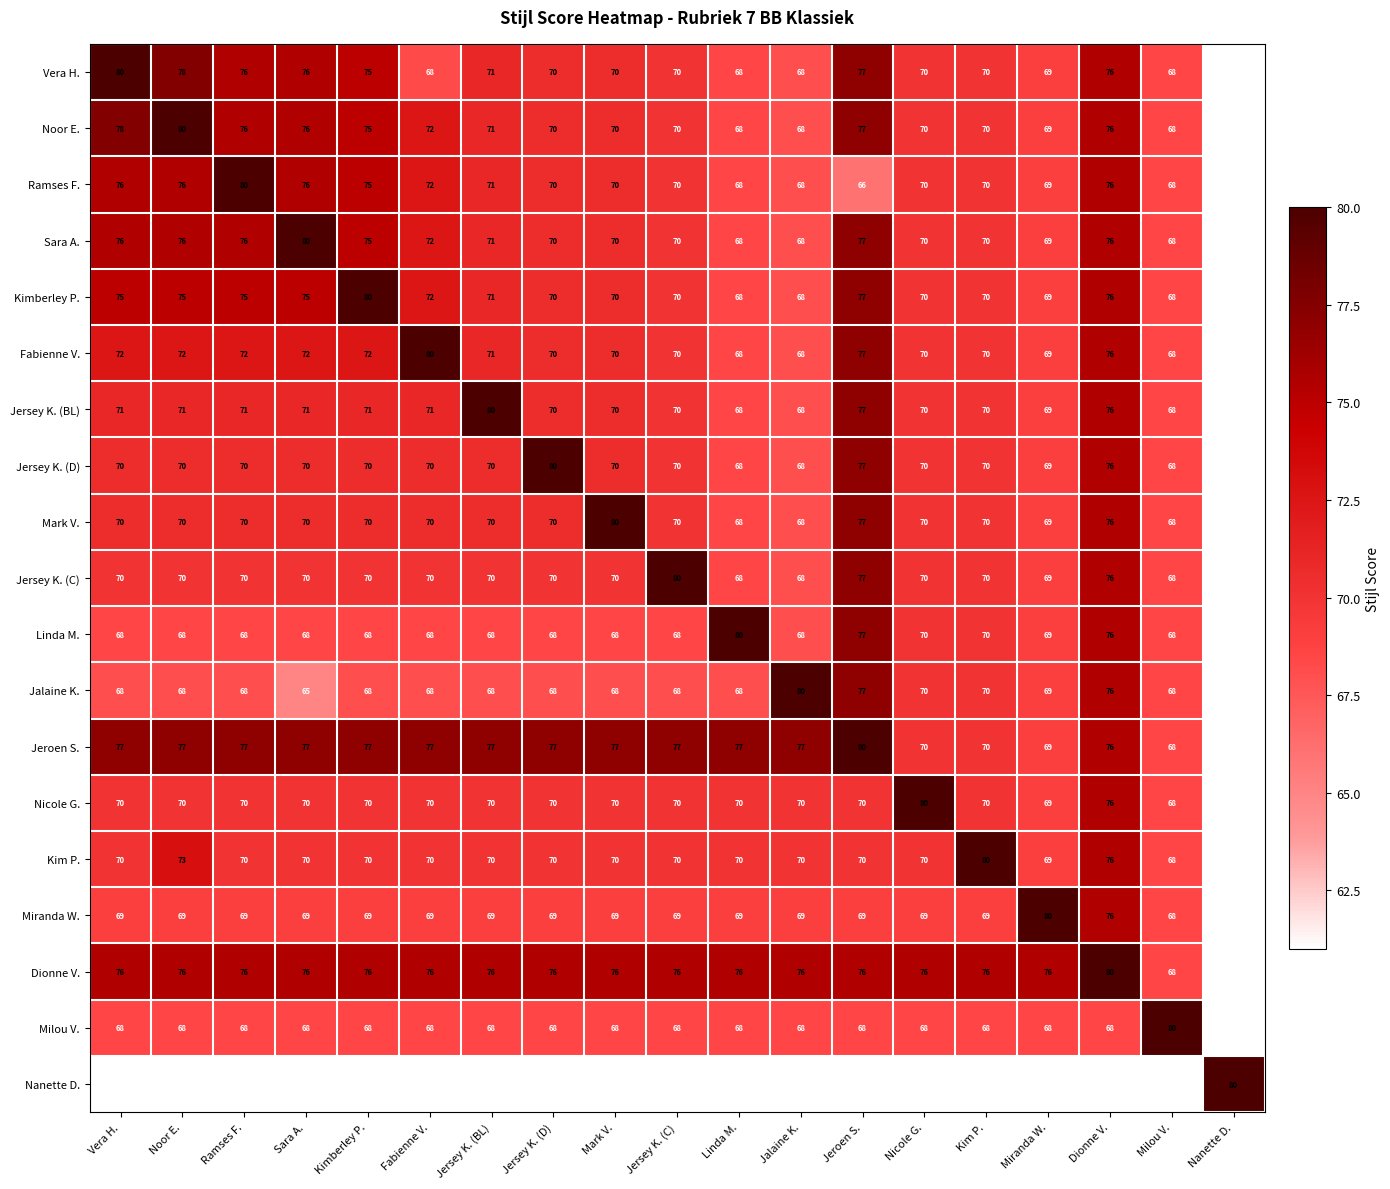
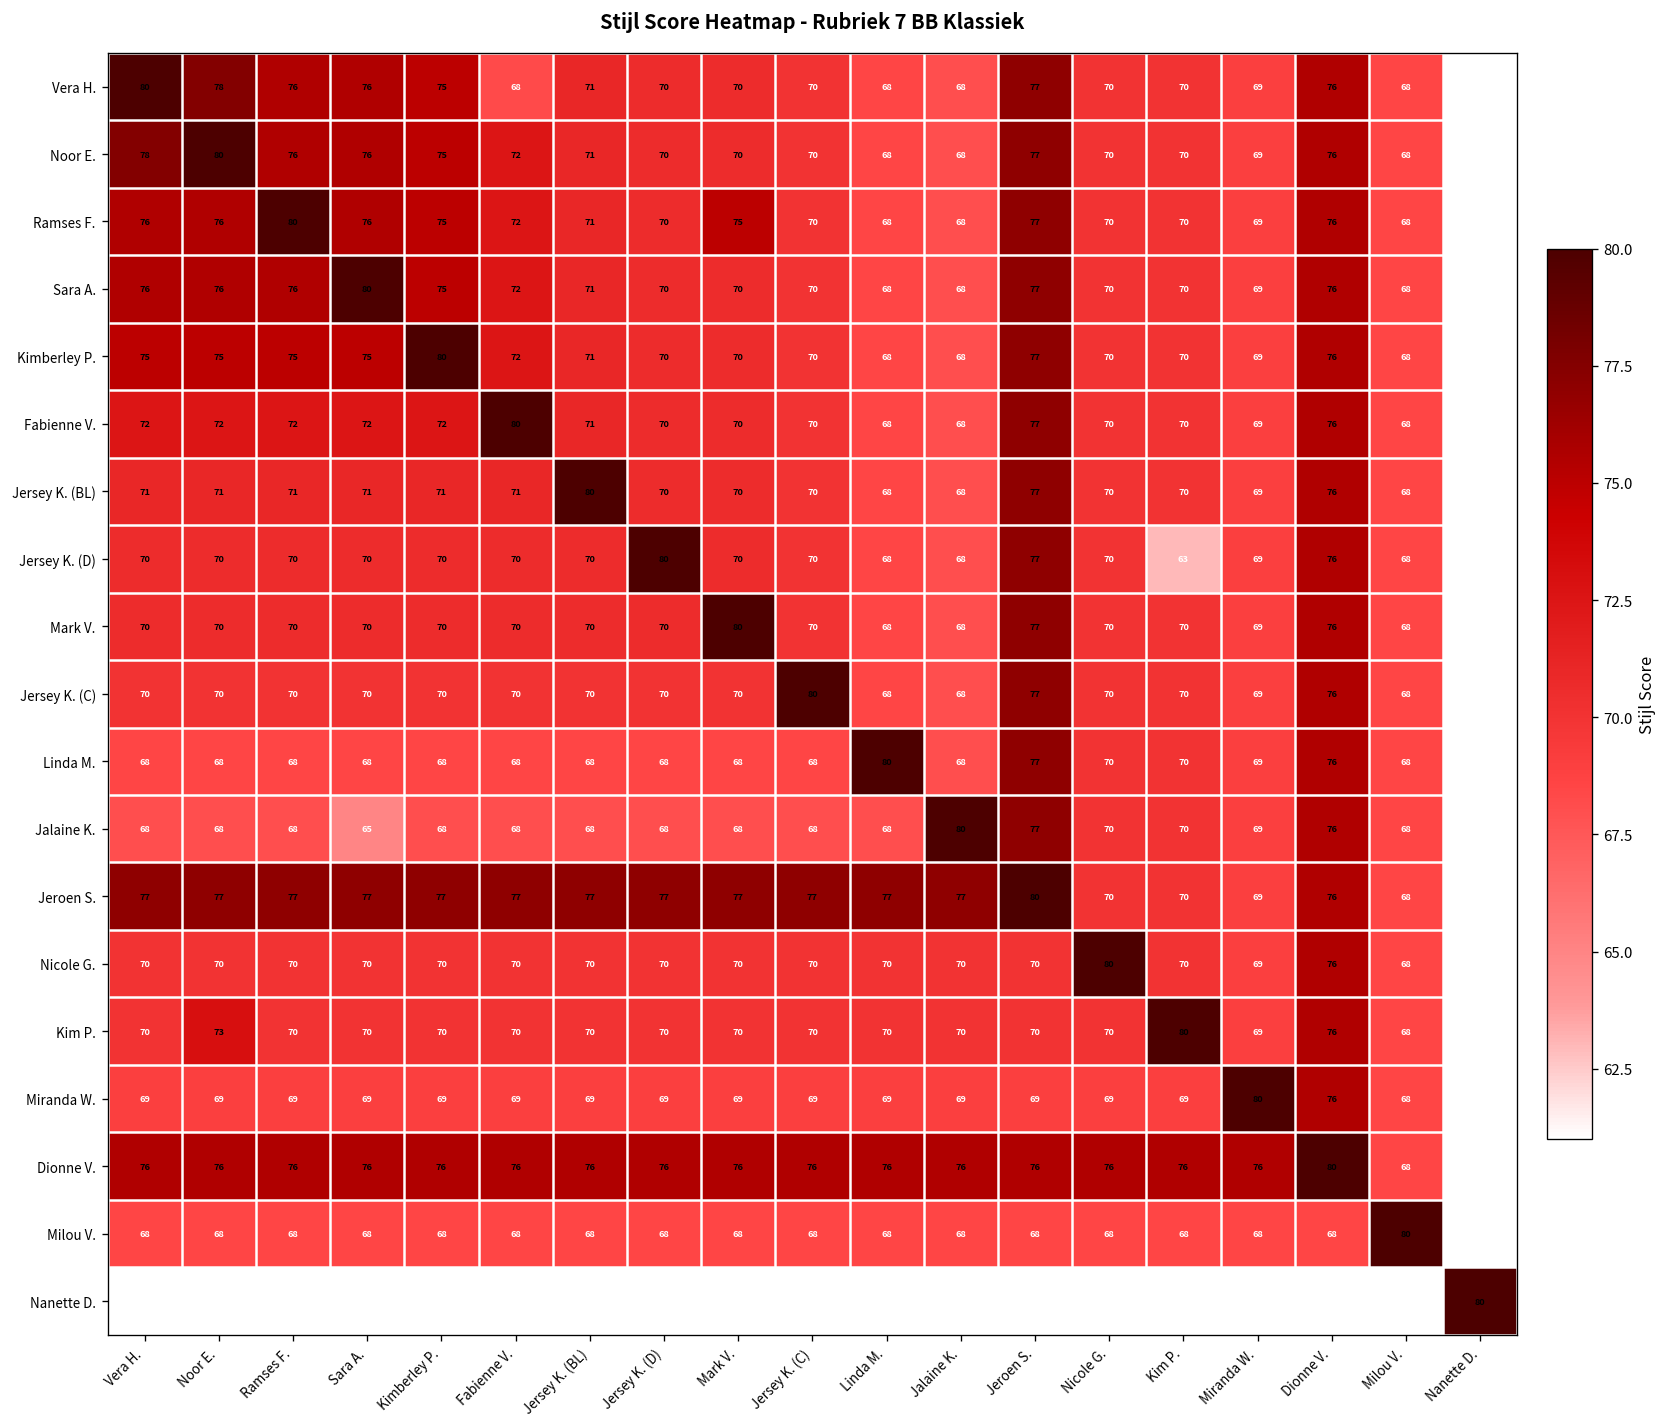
  {
    "Ramses F.": {
      "Vera H.": 76,
      "Noor E.": 76,
      "Ramses F.": 80,
      "Sara A.": 76,
      "Kimberley P.": 75,
      "Fabienne V.": 72,
      "Jersey K. (BL)": 71,
      "Jersey K. (D)": 70,
-     "Mark V.": 70,
+     "Mark V.": 75,
      "Jersey K. (C)": 70,
      "Linda M.": 68,
      "Jalaine K.": 68,
-     "Jeroen S.": 66,
+     "Jeroen S.": 77,
      "Nicole G.": 70,
      "Kim P.": 70,
      "Miranda W.": 69,
      "Dionne V.": 76,
      "Milou V.": 68
    },
    "Jersey K. (D)": {
      "Vera H.": 70,
      "Noor E.": 70,
      "Ramses F.": 70,
      "Sara A.": 70,
      "Kimberley P.": 70,
      "Fabienne V.": 70,
      "Jersey K. (BL)": 70,
      "Jersey K. (D)": 80,
      "Mark V.": 70,
      "Jersey K. (C)": 70,
      "Linda M.": 68,
      "Jalaine K.": 68,
      "Jeroen S.": 77,
      "Nicole G.": 70,
-     "Kim P.": 70,
+     "Kim P.": 63,
      "Miranda W.": 69,
      "Dionne V.": 76,
      "Milou V.": 68
    }
  }
